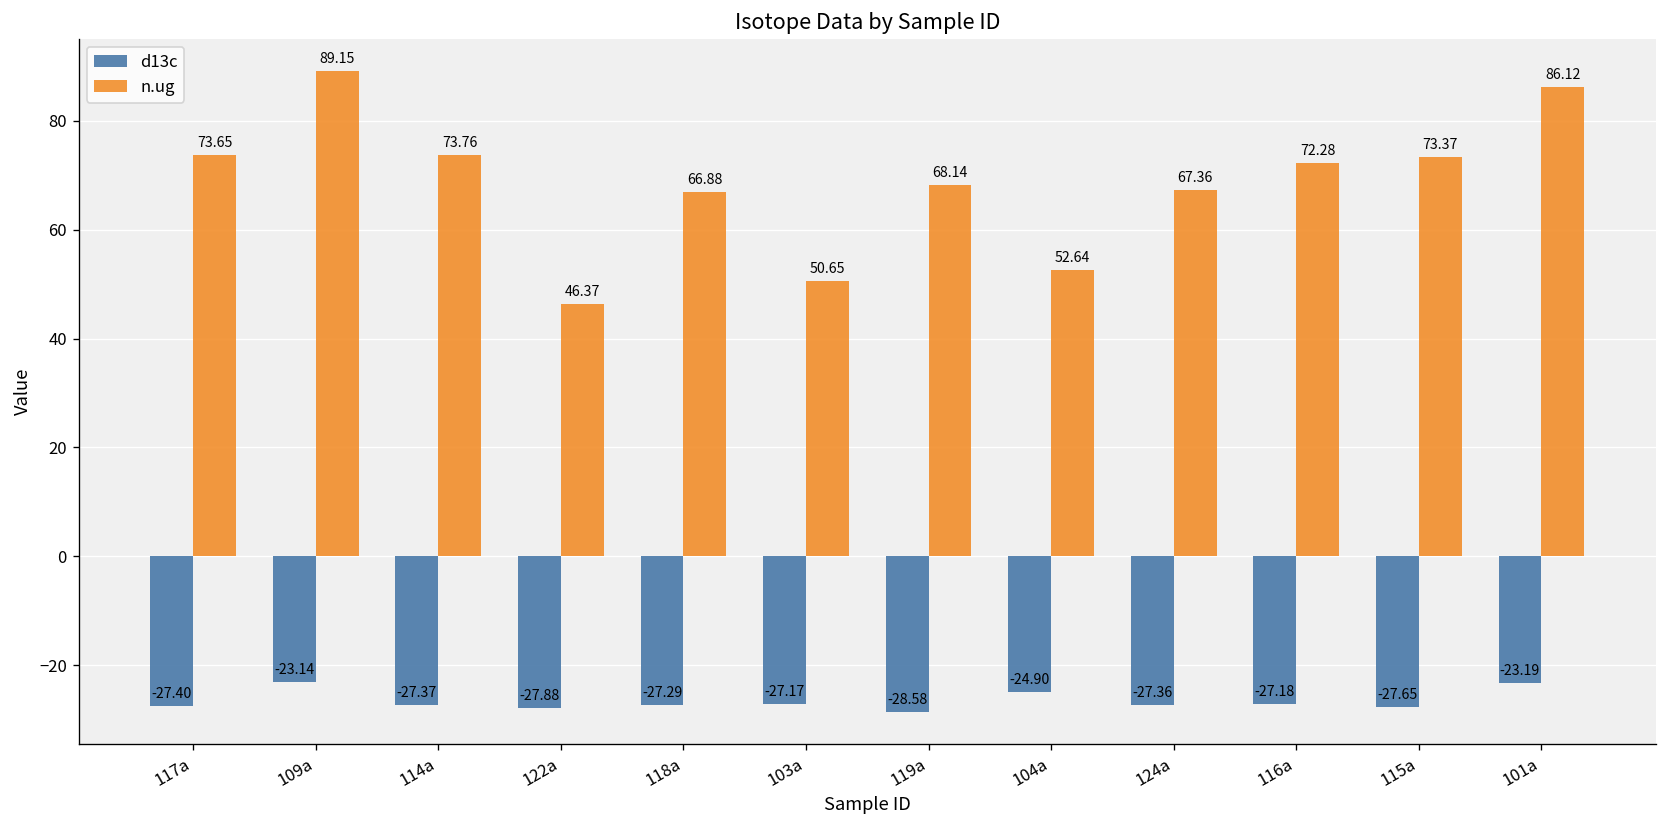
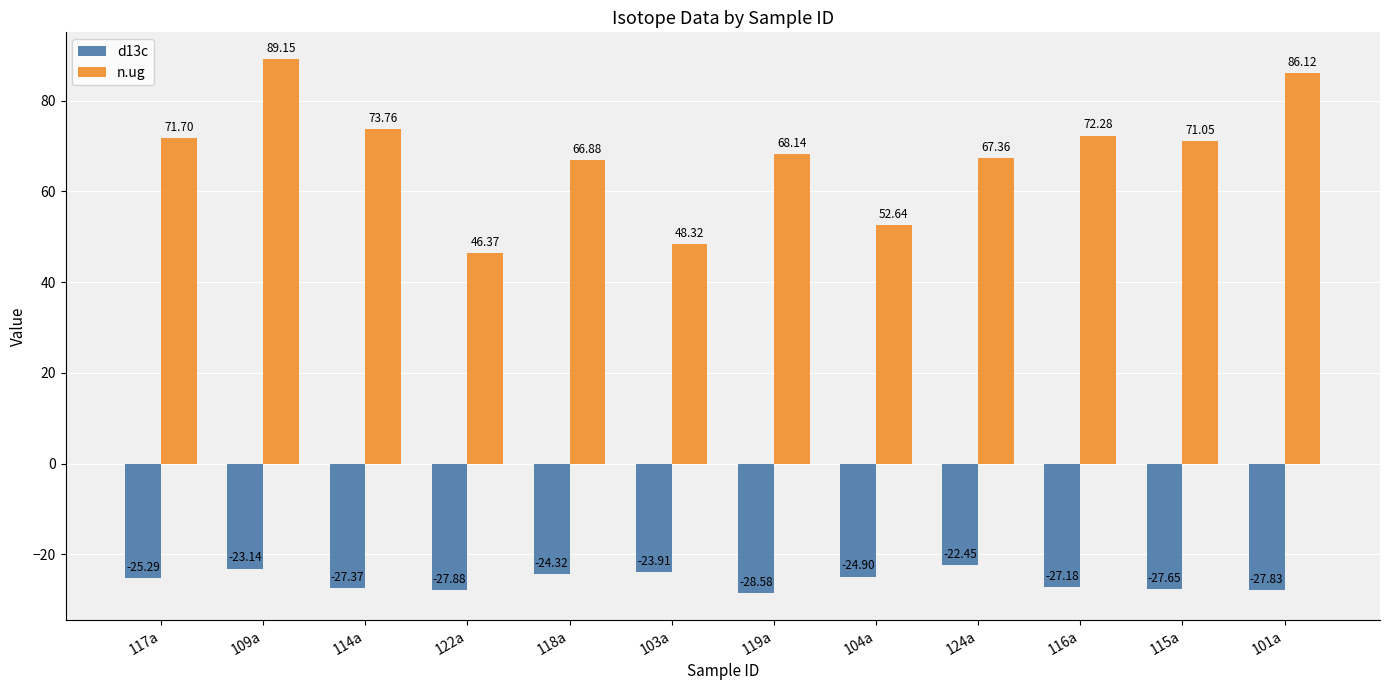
  {
    "d13c": {
-     "117a": -27.40,
+     "117a": -25.29,
      "109a": -23.14,
      "114a": -27.37,
      "122a": -27.88,
-     "118a": -27.29,
-     "103a": -27.17,
+     "118a": -24.32,
+     "103a": -23.91,
      "119a": -28.58,
      "104a": -24.90,
-     "124a": -27.36,
+     "124a": -22.45,
      "116a": -27.18,
      "115a": -27.65,
-     "101a": -23.19
+     "101a": -27.83
    },
    "n.ug": {
-     "117a": 73.65,
+     "117a": 71.70,
      "109a": 89.15,
      "114a": 73.76,
      "122a": 46.37,
      "118a": 66.88,
-     "103a": 50.65,
+     "103a": 48.32,
      "119a": 68.14,
      "104a": 52.64,
      "124a": 67.36,
      "116a": 72.28,
-     "115a": 73.37,
+     "115a": 71.05,
      "101a": 86.12
    }
  }
